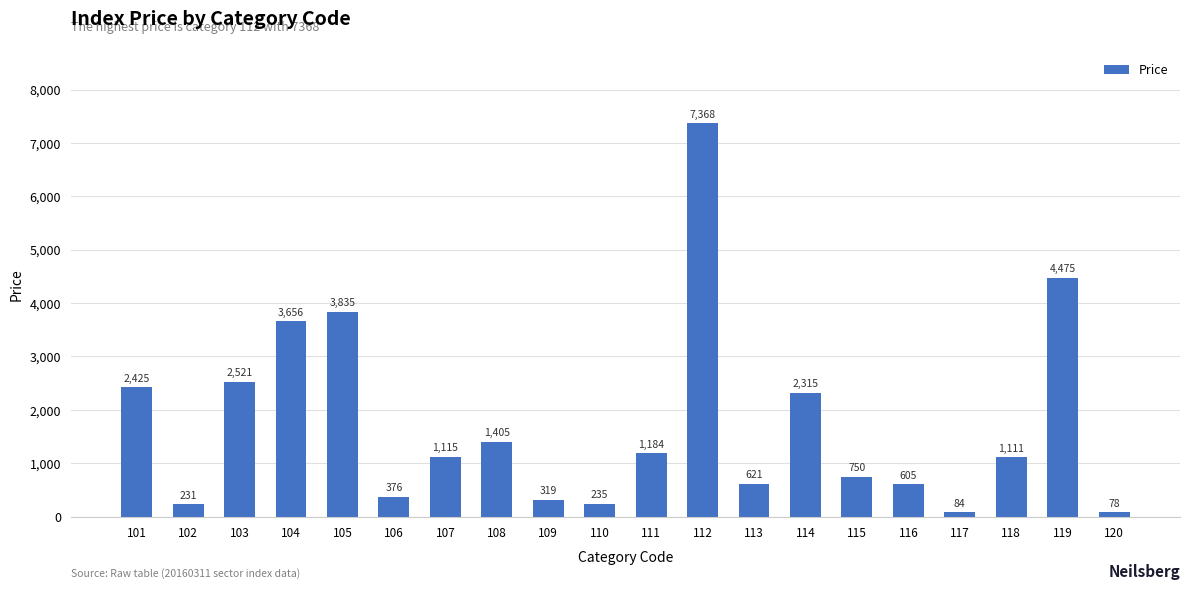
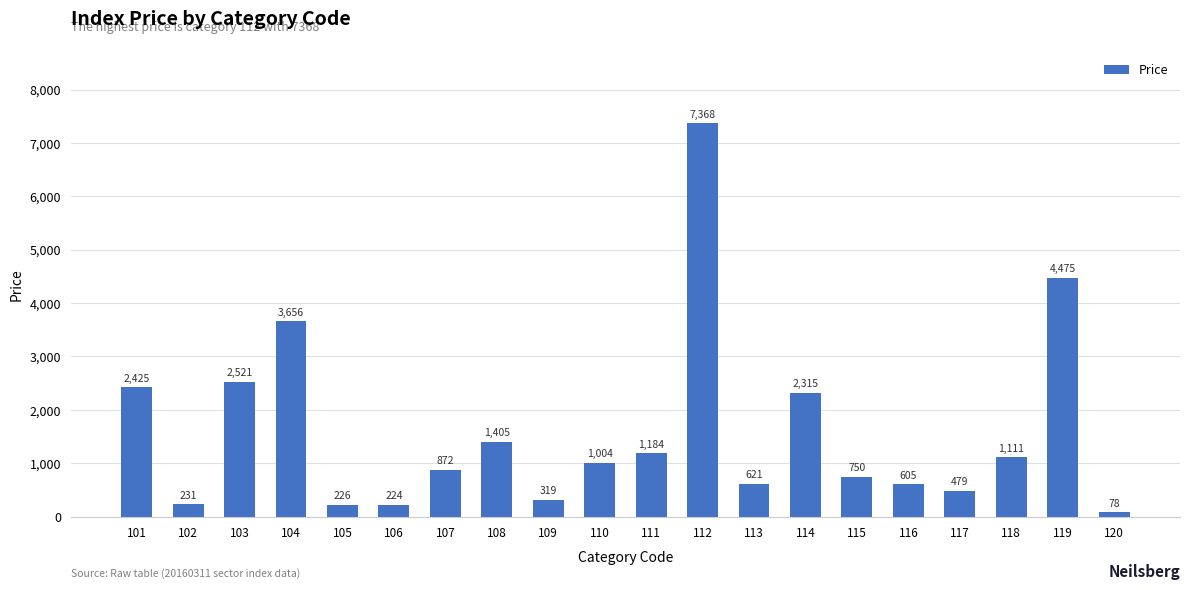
  {
    "101": "2,425",
    "102": "231",
    "103": "2,521",
    "104": "3,656",
-   "105": "3,835",
-   "106": "376",
-   "107": "1,115",
+   "105": "226",
+   "106": "224",
+   "107": "872",
    "108": "1,405",
    "109": "319",
-   "110": "235",
+   "110": "1,004",
    "111": "1,184",
    "112": "7,368",
    "113": "621",
    "114": "2,315",
    "115": "750",
    "116": "605",
-   "117": "84",
+   "117": "479",
    "118": "1,111",
    "119": "4,475",
    "120": "78"
  }
